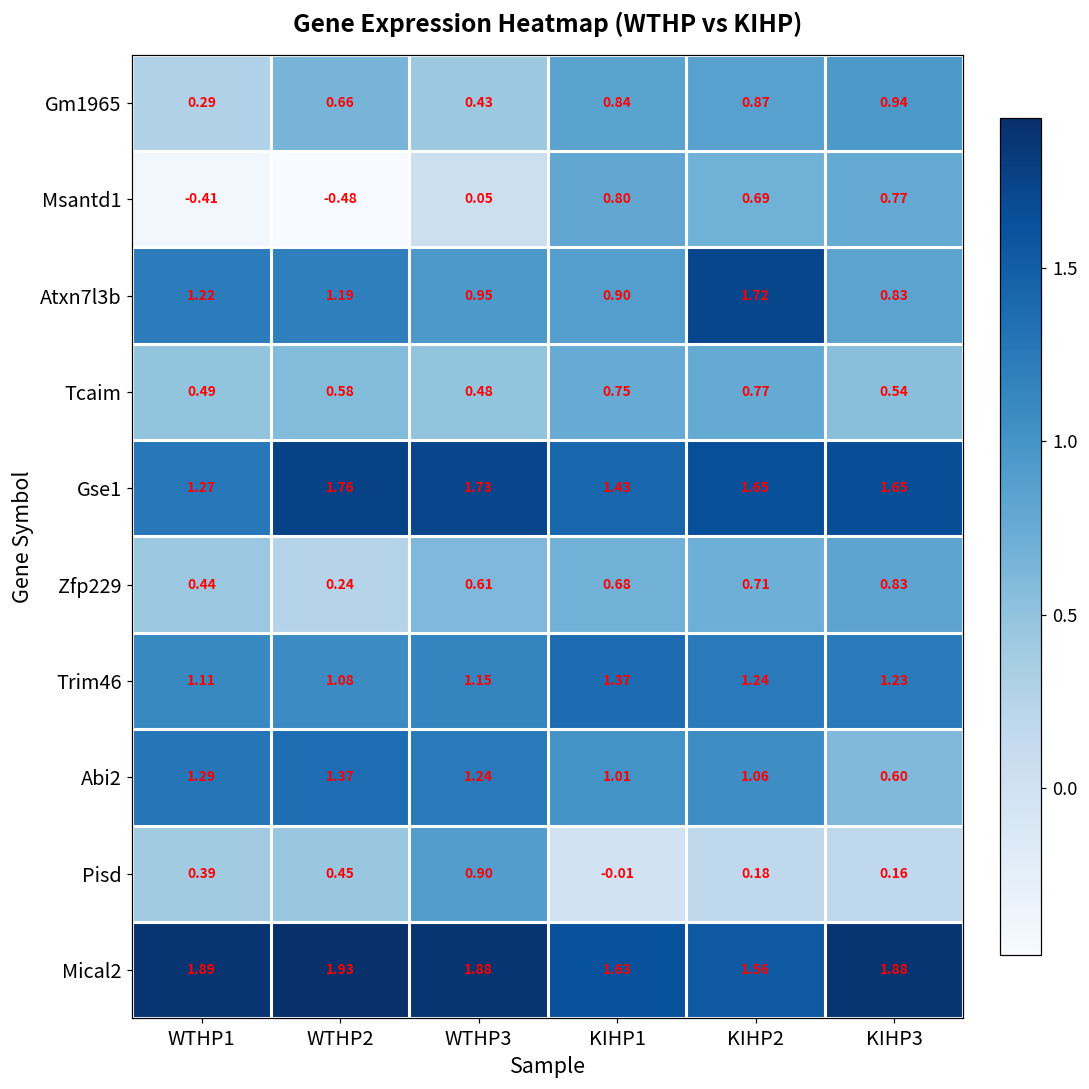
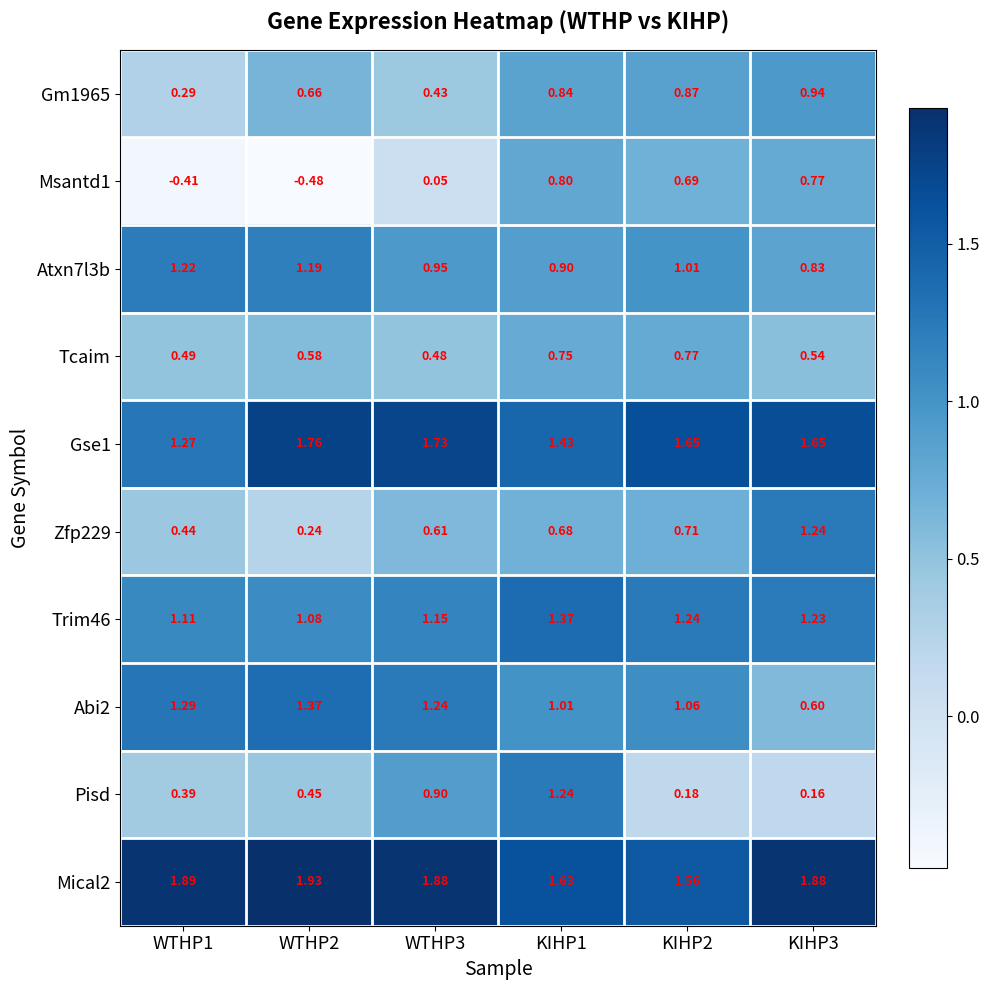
  {
    "Gm1965": {
      "WTHP1": 0.29,
      "WTHP2": 0.66,
      "WTHP3": 0.43,
      "KIHP1": 0.84,
      "KIHP2": 0.87,
      "KIHP3": 0.94
    },
    "Msantd1": {
      "WTHP1": -0.41,
      "WTHP2": -0.48,
      "WTHP3": 0.05,
      "KIHP1": 0.80,
      "KIHP2": 0.69,
      "KIHP3": 0.77
    },
    "Atxn7l3b": {
      "WTHP1": 1.22,
      "WTHP2": 1.19,
      "WTHP3": 0.95,
      "KIHP1": 0.90,
-     "KIHP2": 1.72,
+     "KIHP2": 1.01,
      "KIHP3": 0.83
    },
    "Tcaim": {
      "WTHP1": 0.49,
      "WTHP2": 0.58,
      "WTHP3": 0.48,
      "KIHP1": 0.75,
      "KIHP2": 0.77,
      "KIHP3": 0.54
    },
    "Gse1": {
      "WTHP1": 1.27,
      "WTHP2": 1.76,
      "WTHP3": 1.73,
      "KIHP1": 1.43,
      "KIHP2": 1.65,
      "KIHP3": 1.65
    },
    "Zfp229": {
      "WTHP1": 0.44,
      "WTHP2": 0.24,
      "WTHP3": 0.61,
      "KIHP1": 0.68,
      "KIHP2": 0.71,
-     "KIHP3": 0.83
+     "KIHP3": 1.24
    },
    "Trim46": {
      "WTHP1": 1.11,
      "WTHP2": 1.08,
      "WTHP3": 1.15,
      "KIHP1": 1.37,
      "KIHP2": 1.24,
      "KIHP3": 1.23
    },
    "Abi2": {
      "WTHP1": 1.29,
      "WTHP2": 1.37,
      "WTHP3": 1.24,
      "KIHP1": 1.01,
      "KIHP2": 1.06,
      "KIHP3": 0.60
    },
    "Pisd": {
      "WTHP1": 0.39,
      "WTHP2": 0.45,
      "WTHP3": 0.90,
-     "KIHP1": -0.01,
+     "KIHP1": 1.24,
      "KIHP2": 0.18,
      "KIHP3": 0.16
    },
    "Mical2": {
      "WTHP1": 1.89,
      "WTHP2": 1.93,
      "WTHP3": 1.88,
      "KIHP1": 1.63,
      "KIHP2": 1.56,
      "KIHP3": 1.88
    }
  }
